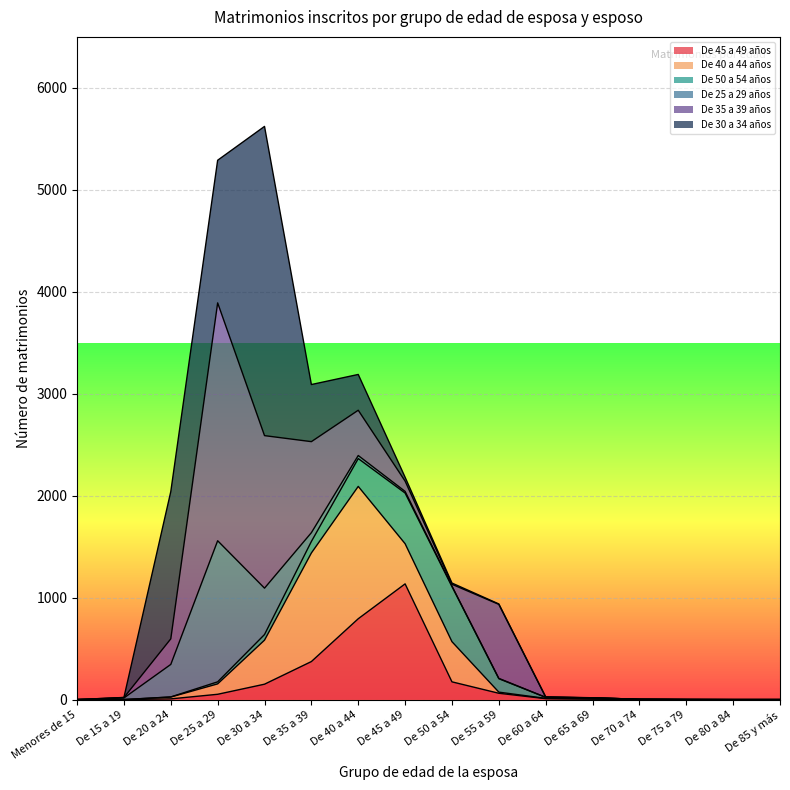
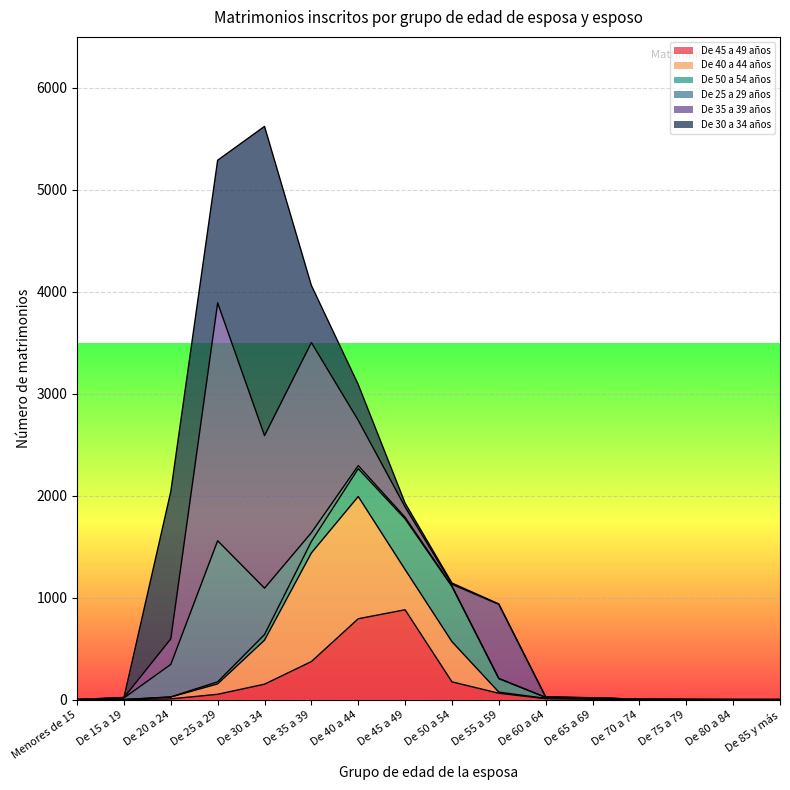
  {
    "De 45 a 49 años": {
      "De 25 a 29": 50,
      "De 30 a 34": 150,
      "De 35 a 39": 370,
      "De 40 a 44": 790,
-     "De 45 a 49": 1140,
+     "De 45 a 49": 880,
      "De 50 a 54": 170
    },
    "De 40 a 44 años": {
      "De 30 a 34": 430,
      "De 35 a 39": 1070,
-     "De 40 a 44": 1300,
+     "De 40 a 44": 1200,
      "De 45 a 49": 390,
      "De 50 a 54": 390
    },
    "De 35 a 39 años": {
      "De 20 a 24": 250,
      "De 25 a 29": 2330,
      "De 30 a 34": 1500,
-     "De 35 a 39": 890,
+     "De 35 a 39": 1870,
      "De 40 a 44": 440,
      "De 45 a 49": 100
    },
    "De 30 a 34 años": {
      "De 20 a 24": 1440,
      "De 25 a 29": 1400,
      "De 30 a 34": 3030,
      "De 35 a 39": 560,
      "De 40 a 44": 350,
      "De 45 a 49": 40
    }
  }
